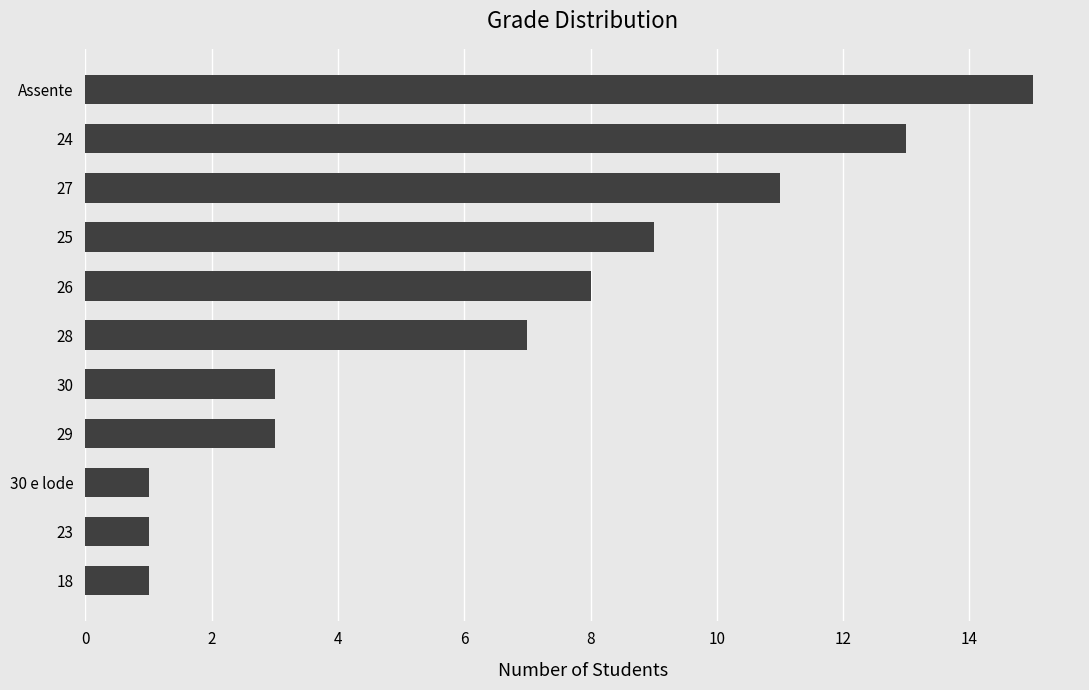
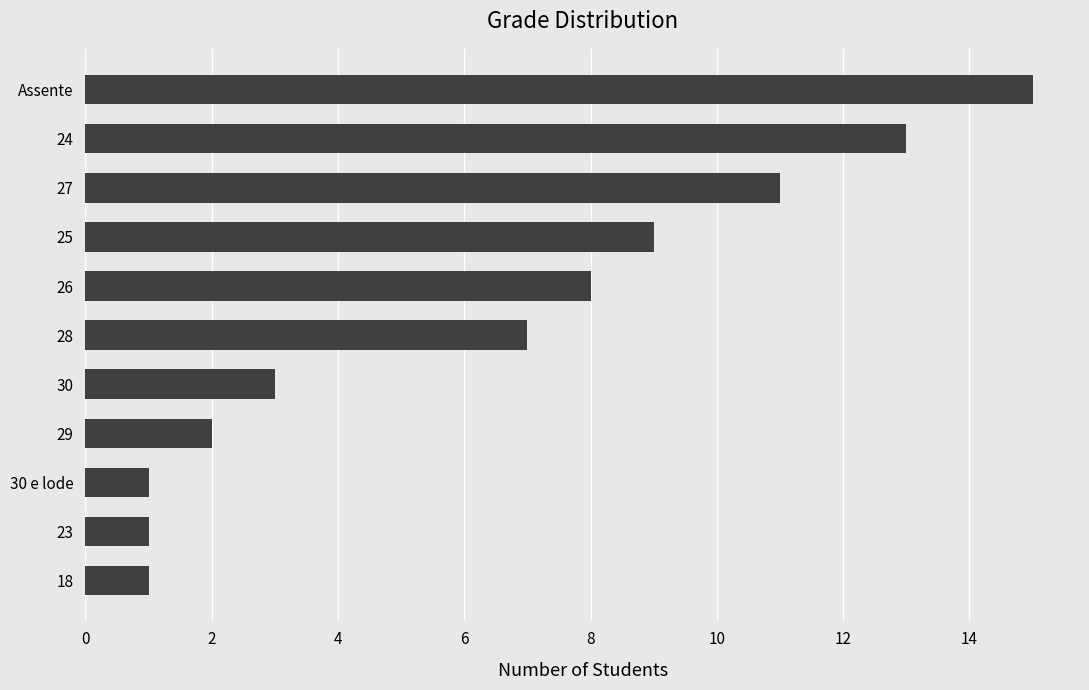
  {
    "Assente": 15,
    "24": 13,
    "27": 11,
    "25": 9,
    "26": 8,
    "28": 7,
    "30": 3,
-   "29": 3,
+   "29": 2,
    "30 e lode": 1,
    "23": 1,
    "18": 1
  }
